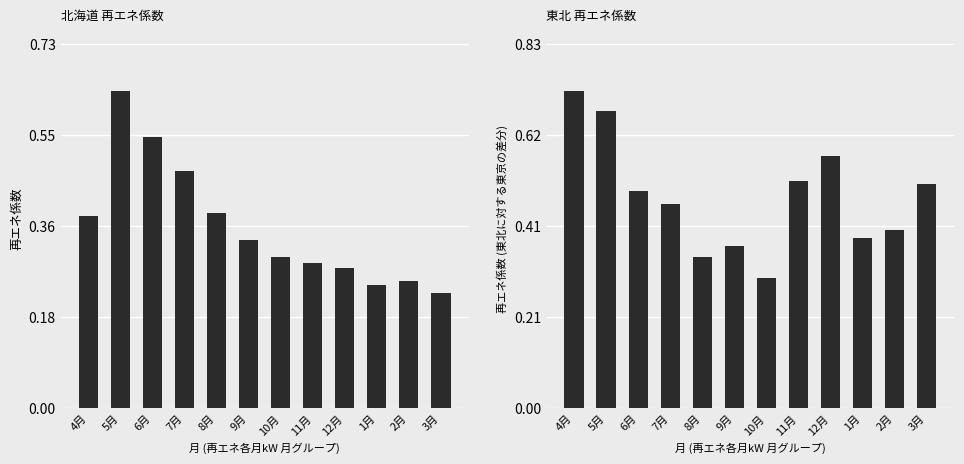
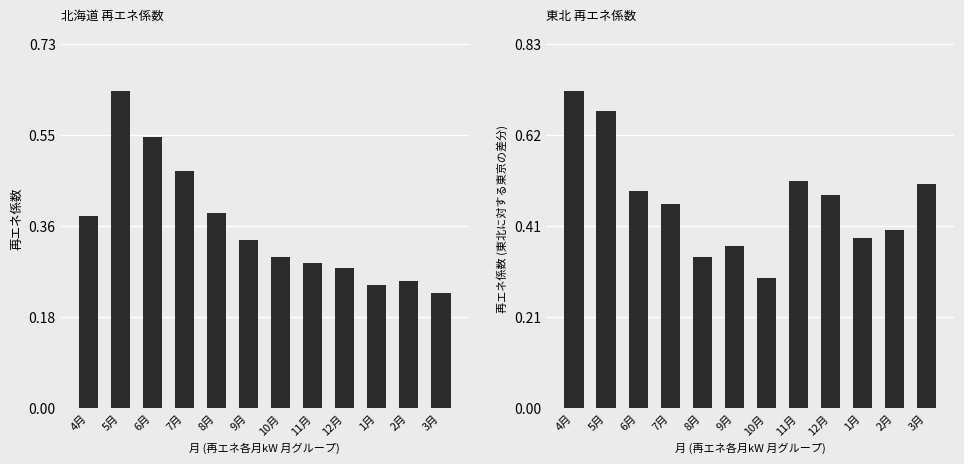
  {
    "北海道 再エネ係数": {
      "4月": 0.38,
      "5月": 0.63,
      "6月": 0.54,
      "7月": 0.47,
      "8月": 0.39,
      "9月": 0.34,
      "10月": 0.30,
      "11月": 0.29,
      "12月": 0.28,
      "1月": 0.25,
      "2月": 0.25,
      "3月": 0.23
    },
    "東北 再エネ係数": {
      "4月": 0.72,
      "5月": 0.68,
      "6月": 0.49,
      "7月": 0.46,
      "8月": 0.34,
      "9月": 0.37,
      "10月": 0.30,
      "11月": 0.52,
-     "12月": 0.57,
+     "12月": 0.49,
      "1月": 0.39,
      "2月": 0.41,
      "3月": 0.51
    }
  }
